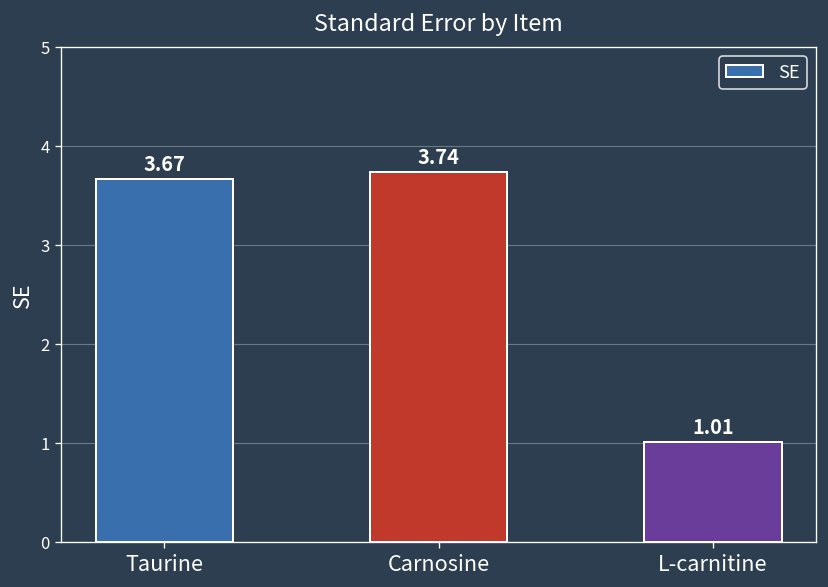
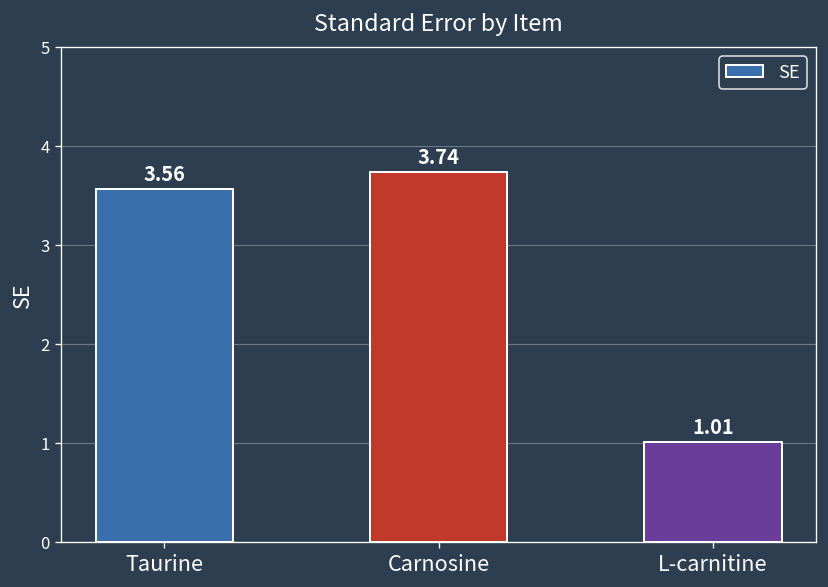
  {
-   "Taurine": 3.67,
+   "Taurine": 3.56,
    "Carnosine": 3.74,
    "L-carnitine": 1.01
  }
